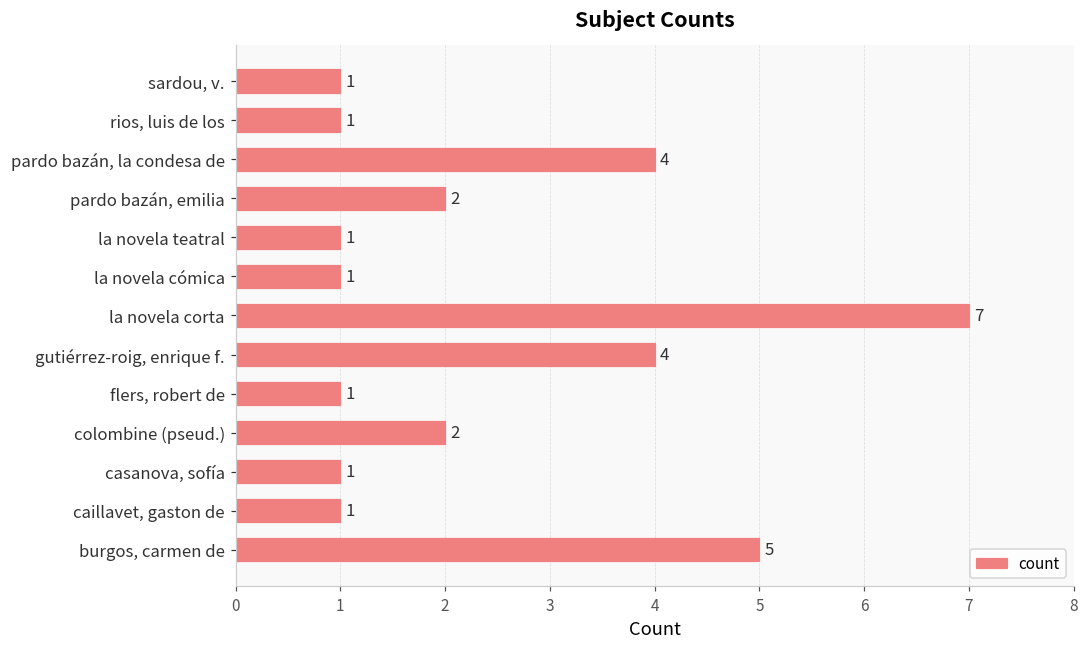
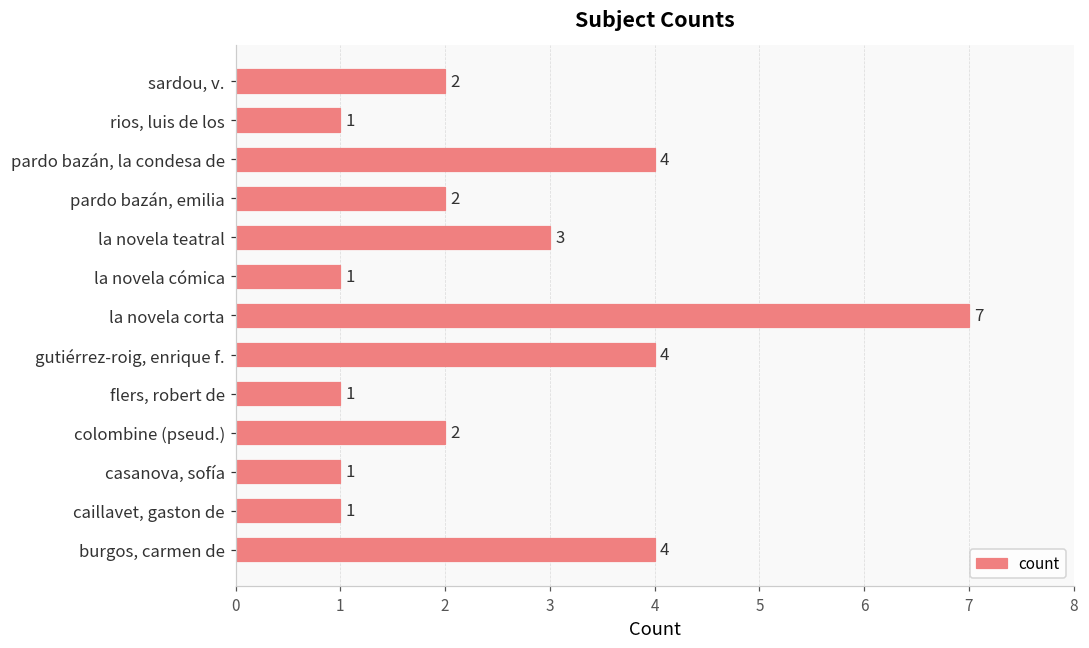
  {
-   "sardou, v.": 1,
+   "sardou, v.": 2,
    "rios, luis de los": 1,
    "pardo bazán, la condesa de": 4,
    "pardo bazán, emilia": 2,
-   "la novela teatral": 1,
+   "la novela teatral": 3,
    "la novela cómica": 1,
    "la novela corta": 7,
    "gutiérrez-roig, enrique f.": 4,
    "flers, robert de": 1,
    "colombine (pseud.)": 2,
    "casanova, sofía": 1,
    "caillavet, gaston de": 1,
-   "burgos, carmen de": 5
+   "burgos, carmen de": 4
  }
